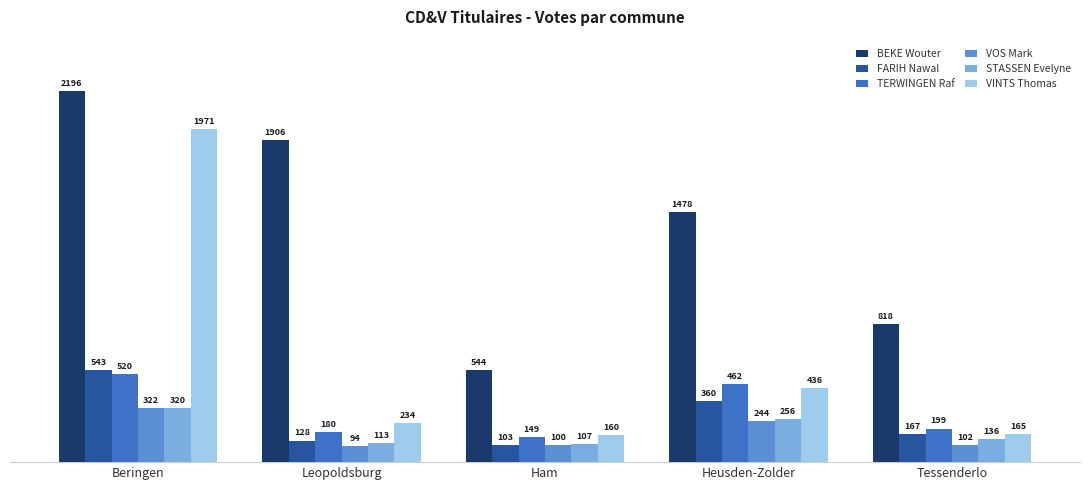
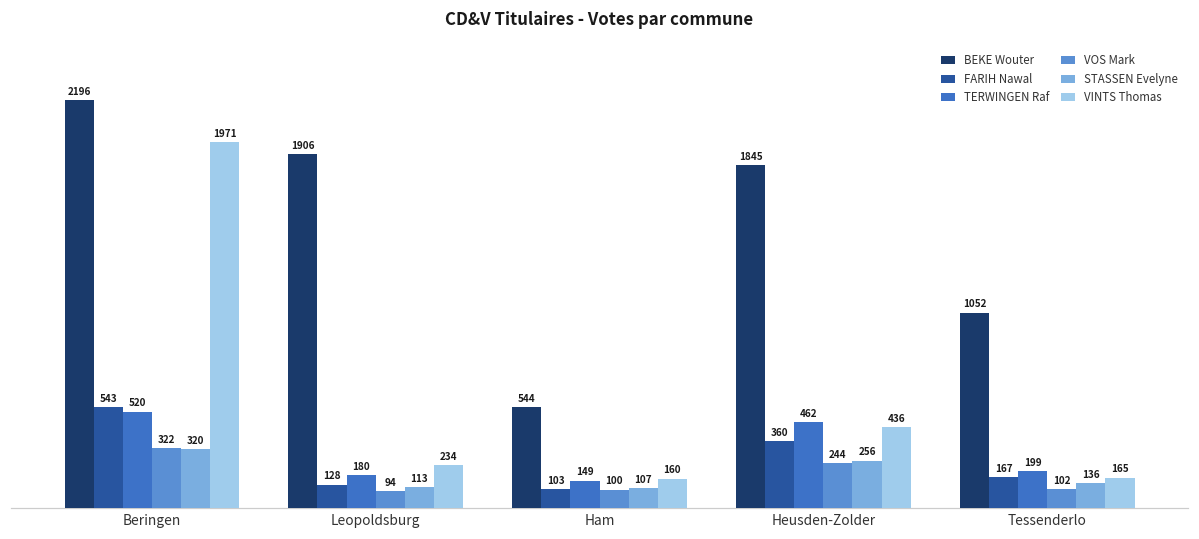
  {
    "BEKE Wouter": {
      "Beringen": 2196,
      "Leopoldsburg": 1906,
      "Ham": 544,
-     "Heusden-Zolder": 1478,
-     "Tessenderlo": 818
+     "Heusden-Zolder": 1845,
+     "Tessenderlo": 1052
    }
  }
